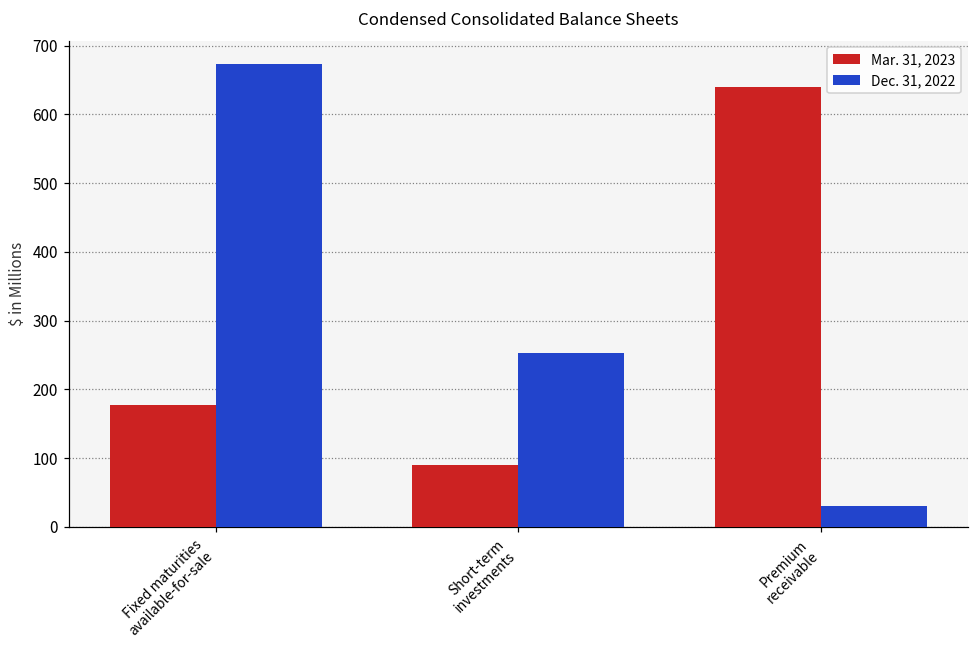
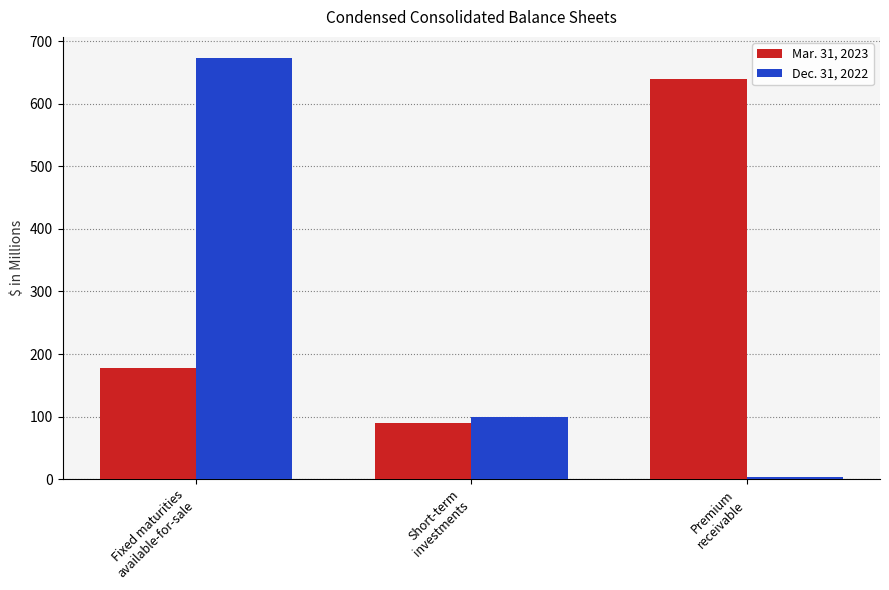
  {
    "Mar. 31, 2023": {
      "Fixed maturities available-for-sale": 180,
      "Short-term investments": 90,
      "Premium receivable": 640
    },
    "Dec. 31, 2022": {
      "Fixed maturities available-for-sale": 670,
-     "Short-term investments": 250,
-     "Premium receivable": 30
+     "Short-term investments": 100,
+     "Premium receivable": 0
    }
  }
